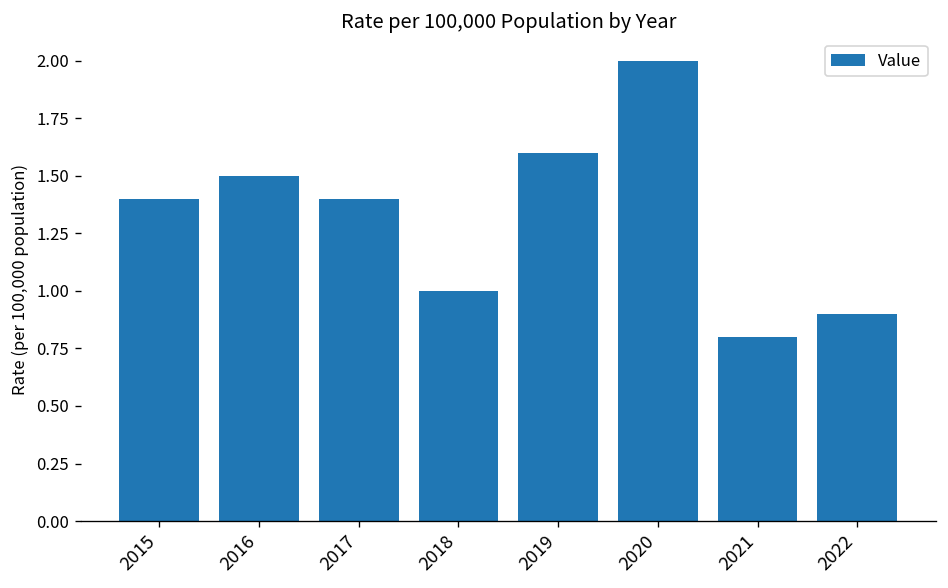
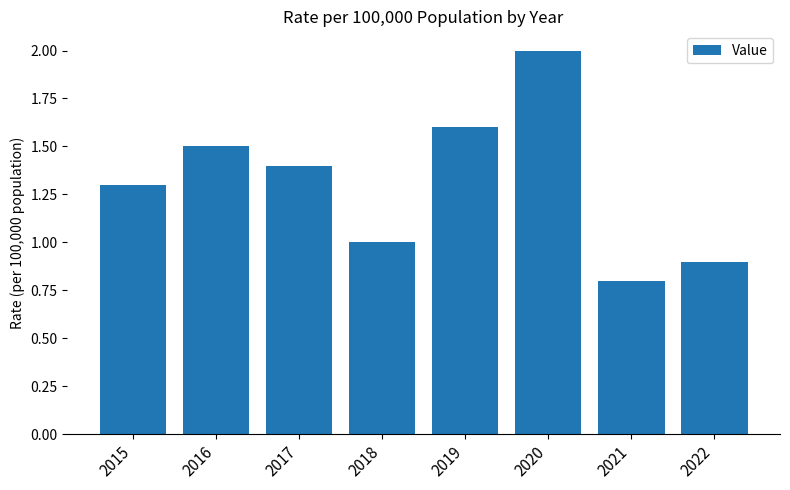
  {
-   "2015": 1.4,
+   "2015": 1.3,
    "2016": 1.5,
    "2017": 1.4,
    "2018": 1.0,
    "2019": 1.6,
    "2020": 2.0,
    "2021": 0.8,
    "2022": 0.9
  }
